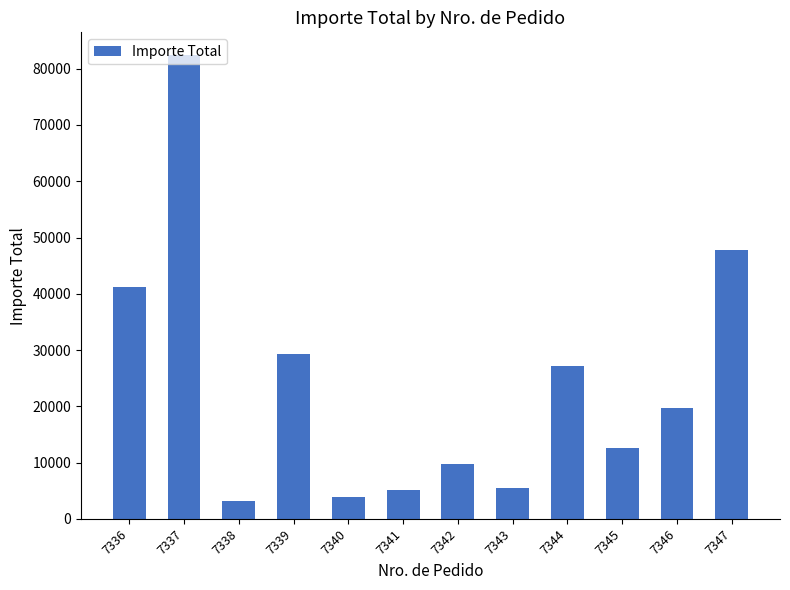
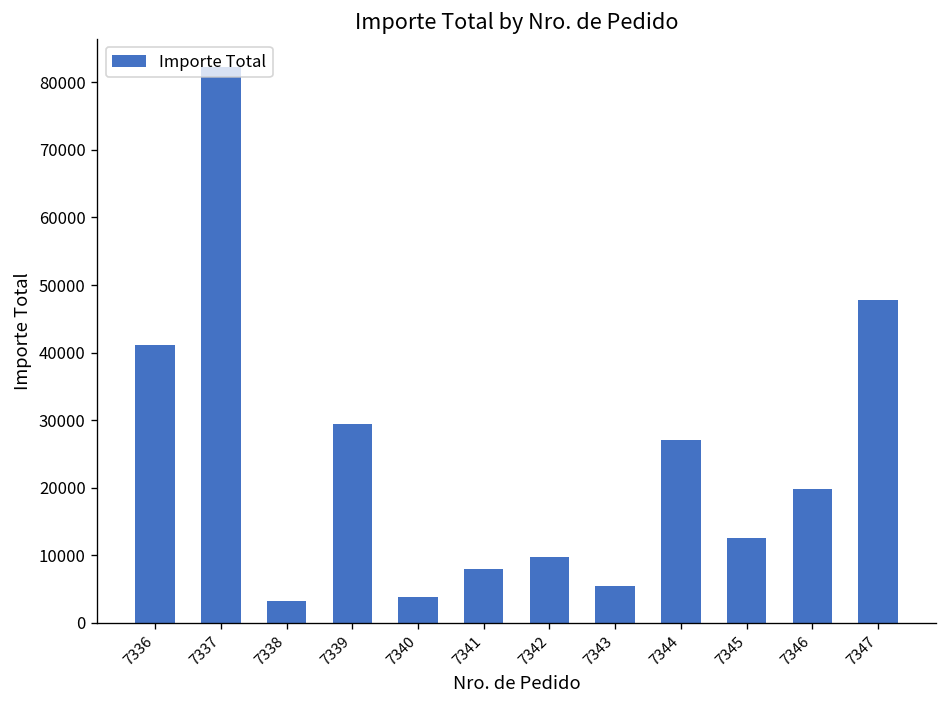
  {
    "7336": 41000,
    "7338": 3000,
    "7339": 29000,
    "7340": 4000,
-   "7341": 5000,
+   "7341": 8000,
    "7342": 10000,
    "7343": 5000,
    "7344": 27000,
    "7345": 13000,
    "7346": 20000,
    "7347": 48000
  }
